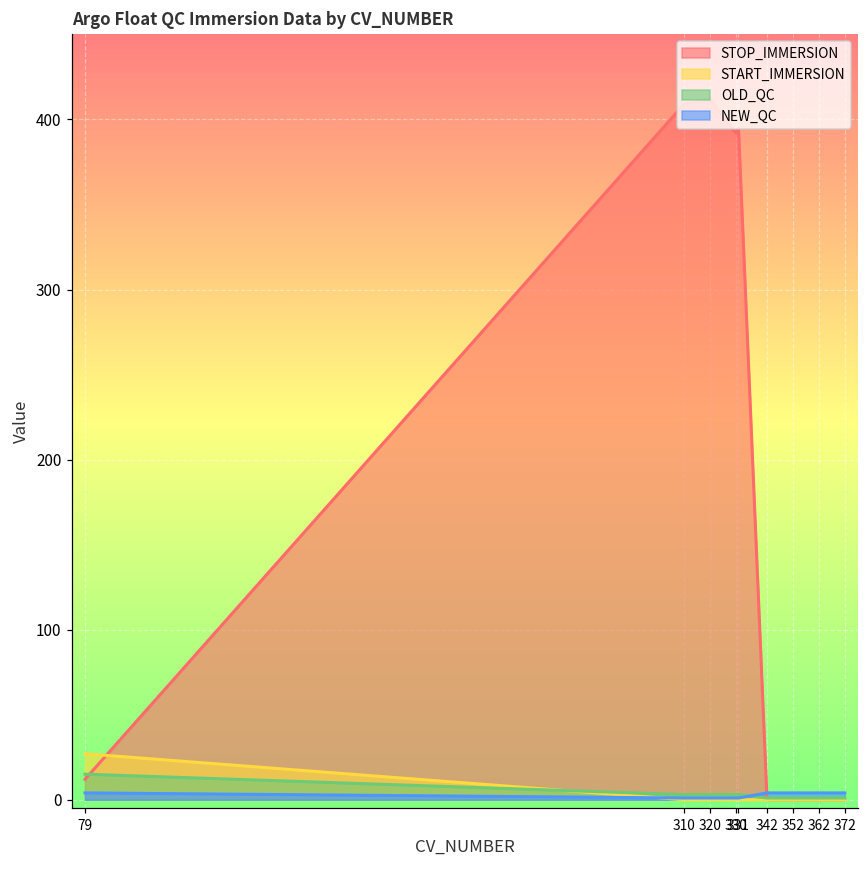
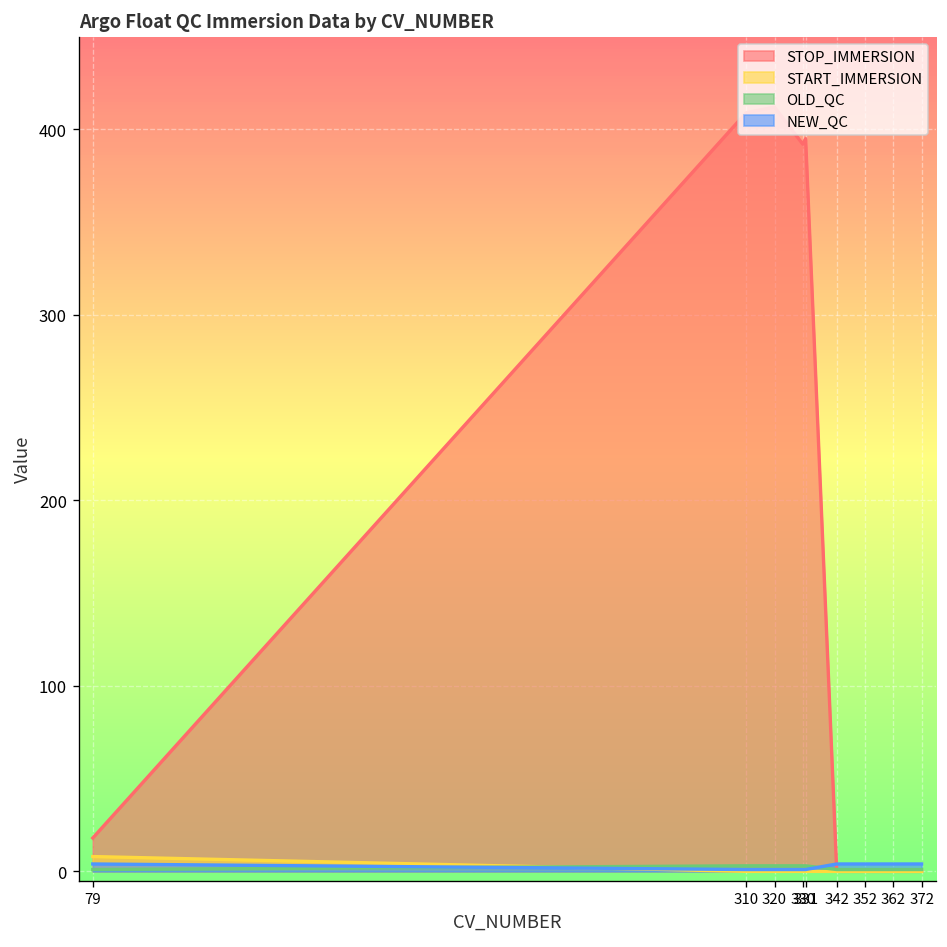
  {
    "STOP_IMMERSION": {
-     "79": 12
+     "79": 18
    },
    "START_IMMERSION": {
-     "79": 27
+     "79": 8
    },
    "OLD_QC": {
-     "79": 15,
+     "79": 1,
      "310": 3,
      "320": 3
    },
    "NEW_QC": {
      "79": 4,
      "342": 4,
      "352": 4,
      "362": 4,
      "372": 4
    }
  }
